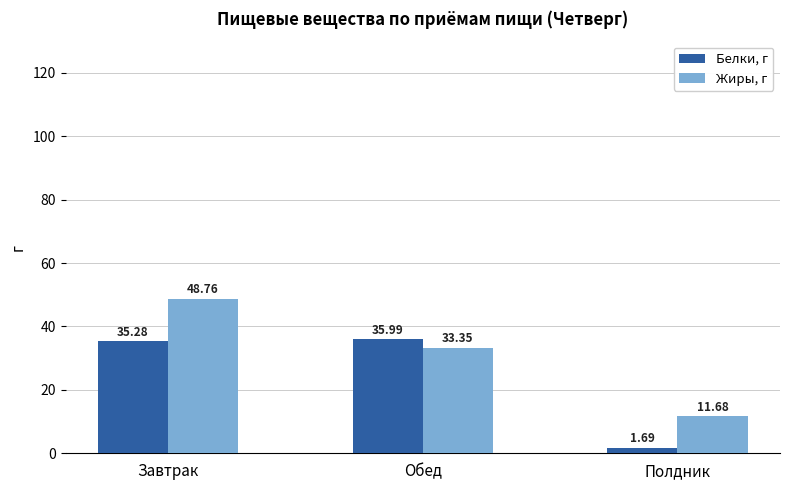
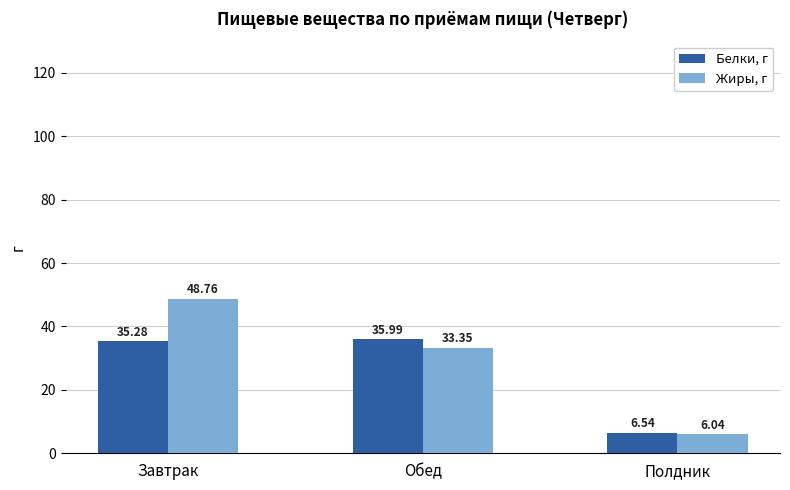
  {
    "Белки, г": {
      "Завтрак": 35.28,
      "Обед": 35.99,
-     "Полдник": 1.69
+     "Полдник": 6.54
    },
    "Жиры, г": {
      "Завтрак": 48.76,
      "Обед": 33.35,
-     "Полдник": 11.68
+     "Полдник": 6.04
    }
  }
